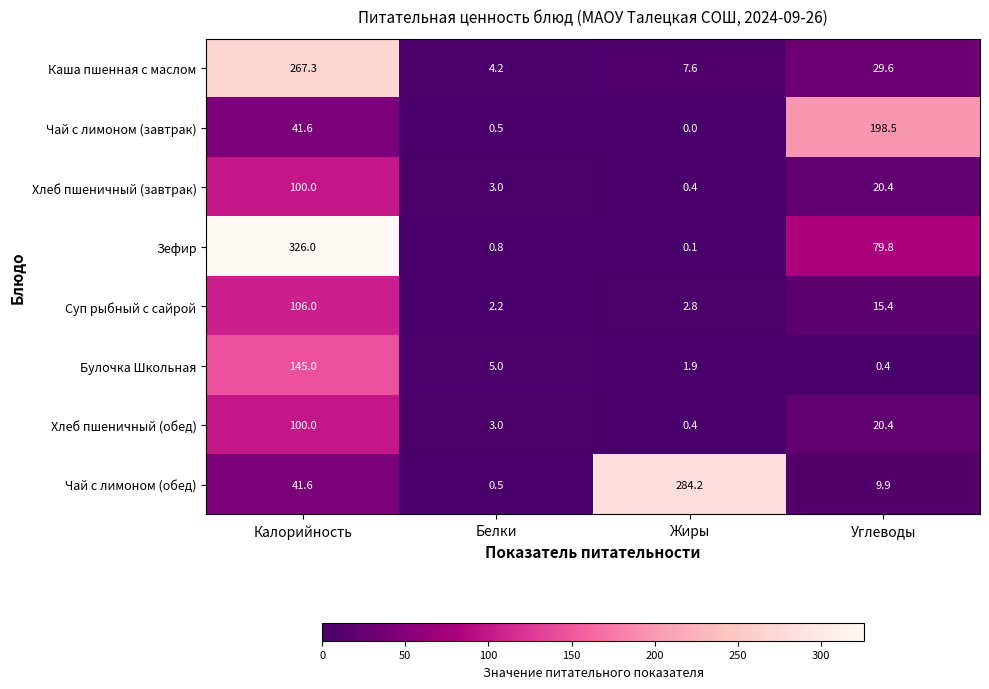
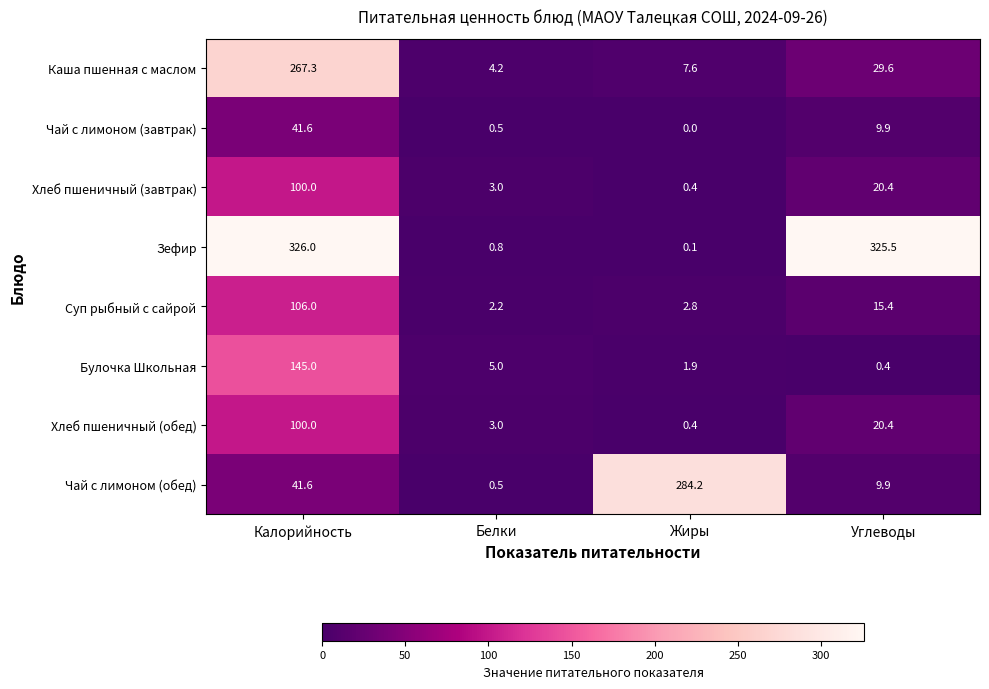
  {
    "Каша пшенная с маслом": {
      "Калорийность": 267.3,
      "Белки": 4.2,
      "Жиры": 7.6,
      "Углеводы": 29.6
    },
    "Чай с лимоном (завтрак)": {
      "Калорийность": 41.6,
      "Белки": 0.5,
      "Жиры": 0.0,
-     "Углеводы": 198.5
+     "Углеводы": 9.9
    },
    "Хлеб пшеничный (завтрак)": {
      "Калорийность": 100.0,
      "Белки": 3.0,
      "Жиры": 0.4,
      "Углеводы": 20.4
    },
    "Зефир": {
      "Калорийность": 326.0,
      "Белки": 0.8,
      "Жиры": 0.1,
-     "Углеводы": 79.8
+     "Углеводы": 325.5
    },
    "Суп рыбный с сайрой": {
      "Калорийность": 106.0,
      "Белки": 2.2,
      "Жиры": 2.8,
      "Углеводы": 15.4
    },
    "Булочка Школьная": {
      "Калорийность": 145.0,
      "Белки": 5.0,
      "Жиры": 1.9,
      "Углеводы": 0.4
    },
    "Хлеб пшеничный (обед)": {
      "Калорийность": 100.0,
      "Белки": 3.0,
      "Жиры": 0.4,
      "Углеводы": 20.4
    },
    "Чай с лимоном (обед)": {
      "Калорийность": 41.6,
      "Белки": 0.5,
      "Жиры": 284.2,
      "Углеводы": 9.9
    }
  }
